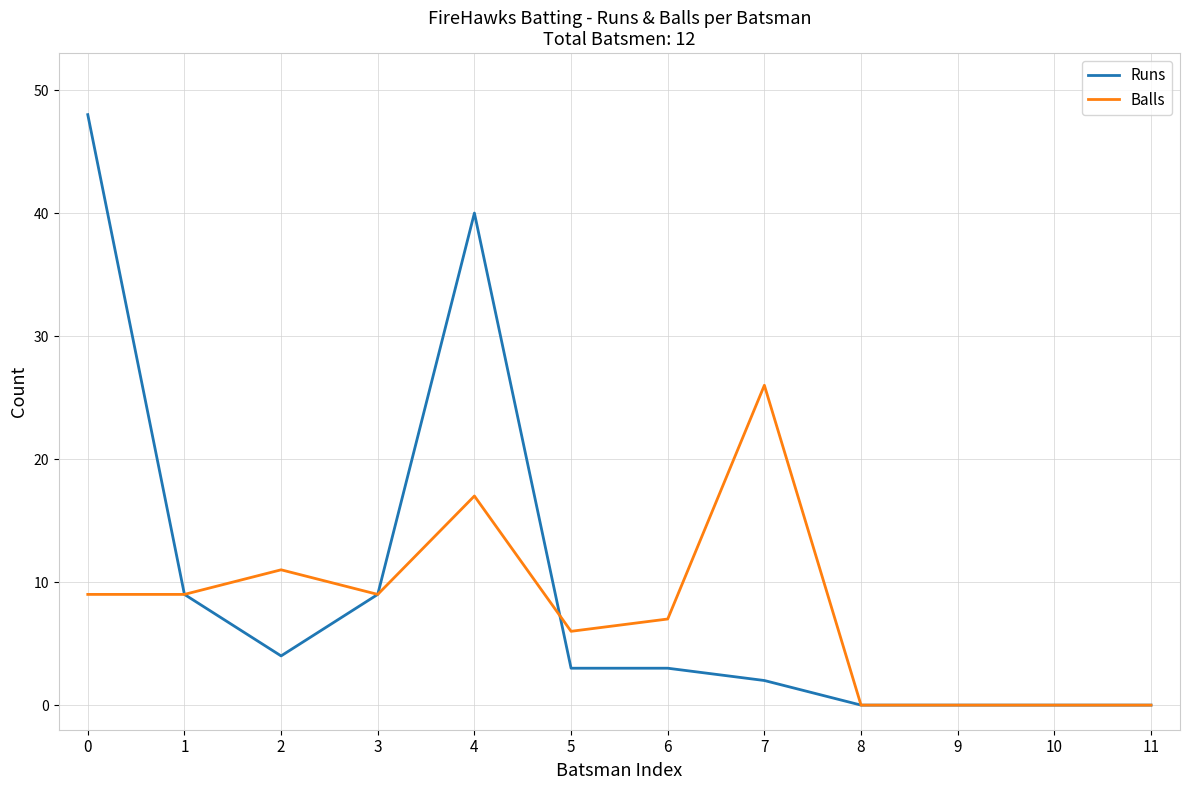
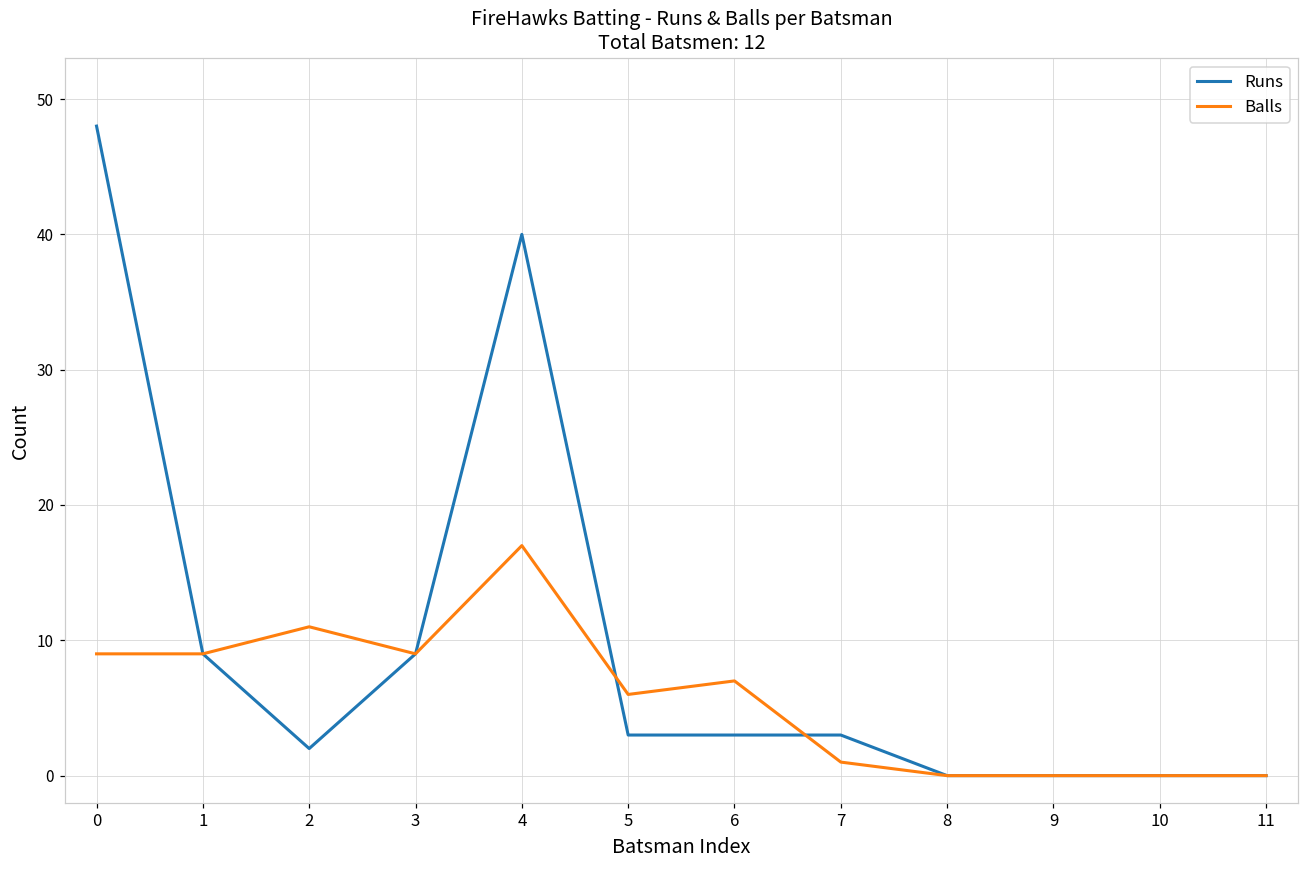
  {
    "Runs": {
      "0": 48,
-     "2": 4,
+     "2": 2,
      "4": 40,
      "5": 3,
      "6": 3,
-     "7": 2
+     "7": 3
    },
    "Balls": {
      "0": 9,
      "2": 11,
      "4": 17,
      "5": 6,
      "6": 7,
-     "7": 26
+     "7": 1
    }
  }
